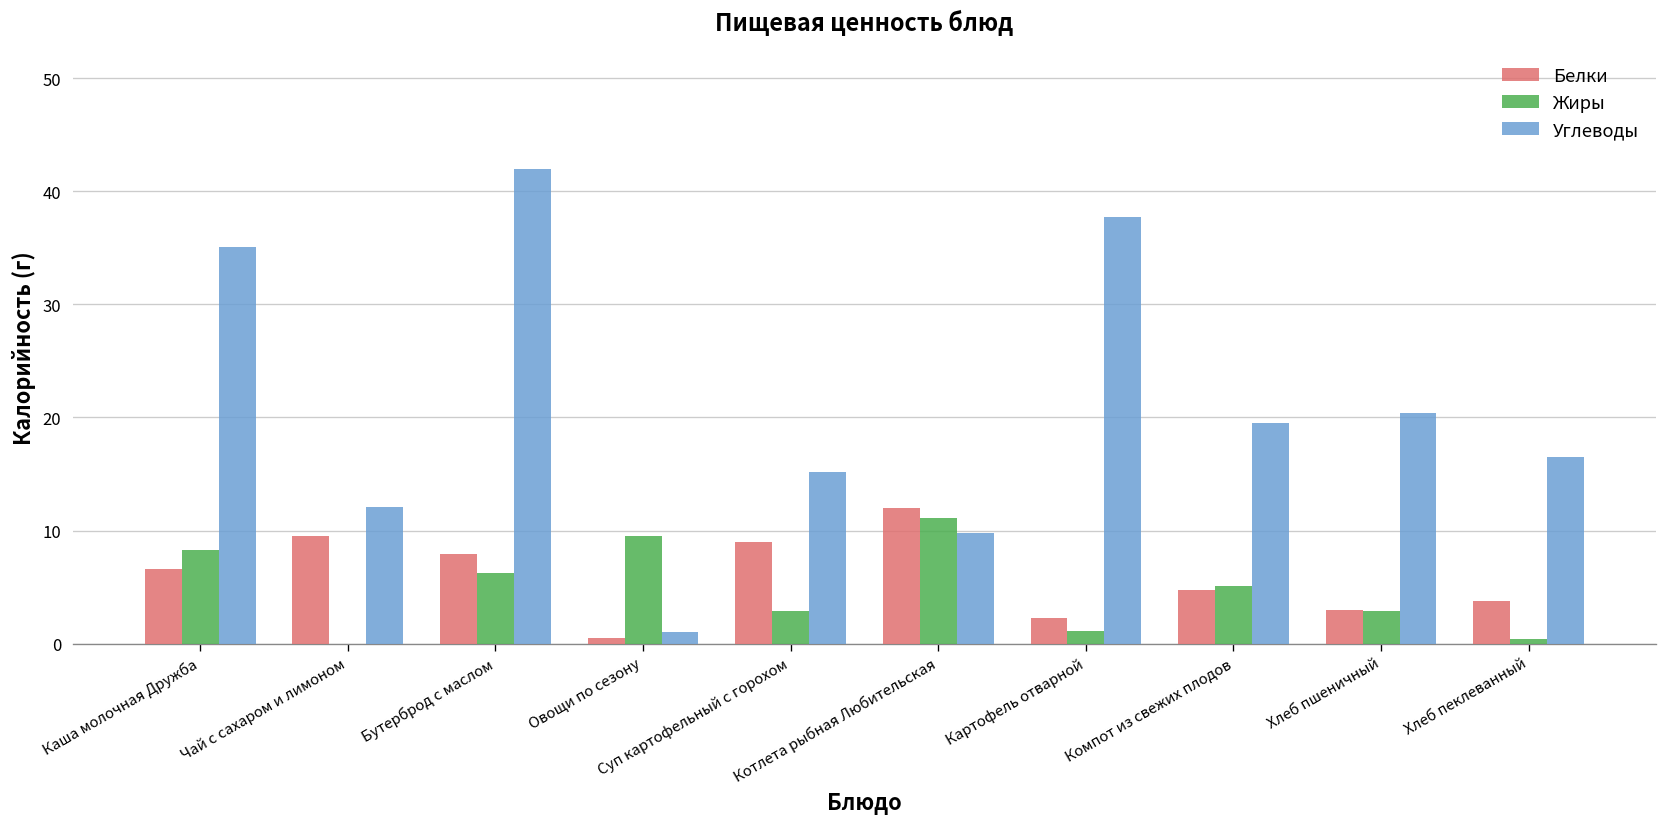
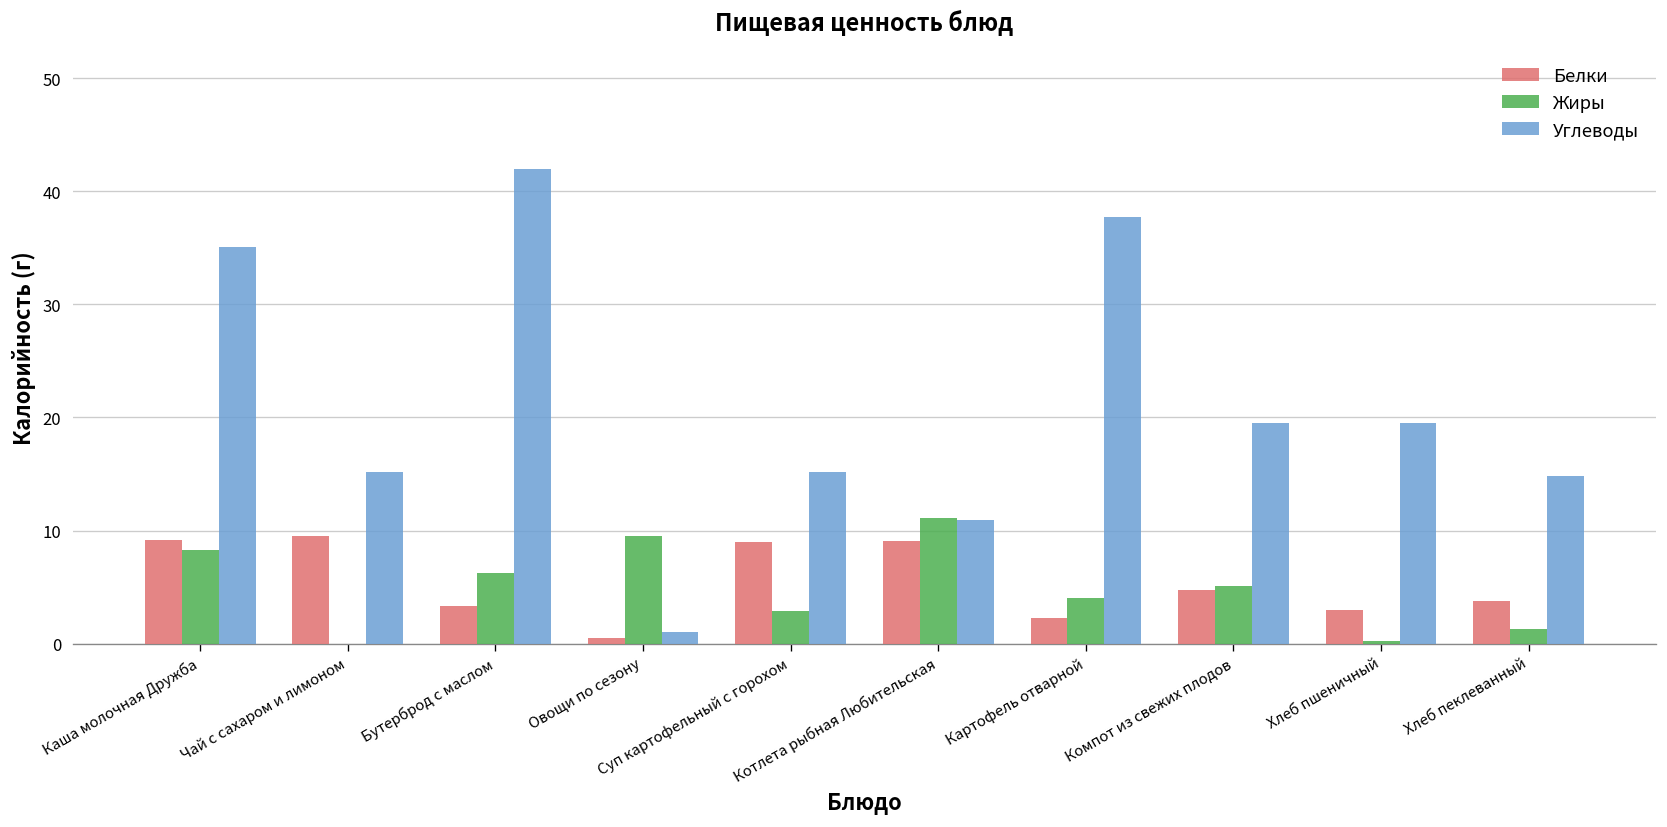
  {
    "Белки": {
-     "Каша молочная Дружба": 7,
+     "Каша молочная Дружба": 9,
      "Чай с сахаром и лимоном": 10,
-     "Бутерброд с маслом": 8,
+     "Бутерброд с маслом": 3,
      "Овощи по сезону": 1,
      "Суп картофельный с горохом": 9,
-     "Котлета рыбная Любительская": 12,
+     "Котлета рыбная Любительская": 9,
      "Картофель отварной": 2,
      "Компот из свежих плодов": 5,
      "Хлеб пшеничный": 3,
      "Хлеб пеклеванный": 4
    },
    "Жиры": {
      "Каша молочная Дружба": 8,
      "Чай с сахаром и лимоном": 0,
      "Бутерброд с маслом": 6,
      "Овощи по сезону": 10,
      "Суп картофельный с горохом": 3,
      "Котлета рыбная Любительская": 11,
-     "Картофель отварной": 1,
+     "Картофель отварной": 4,
      "Компот из свежих плодов": 5,
-     "Хлеб пшеничный": 3,
-     "Хлеб пеклеванный": 0
+     "Хлеб пшеничный": 0,
+     "Хлеб пеклеванный": 1
    },
    "Углеводы": {
      "Каша молочная Дружба": 35,
-     "Чай с сахаром и лимоном": 12,
+     "Чай с сахаром и лимоном": 15,
      "Бутерброд с маслом": 42,
      "Овощи по сезону": 1,
      "Суп картофельный с горохом": 15,
-     "Котлета рыбная Любительская": 10,
+     "Котлета рыбная Любительская": 11,
      "Картофель отварной": 38,
      "Компот из свежих плодов": 20,
-     "Хлеб пшеничный": 20.4,
-     "Хлеб пеклеванный": 17
+     "Хлеб пшеничный": 19.5,
+     "Хлеб пеклеванный": 15
    }
  }
